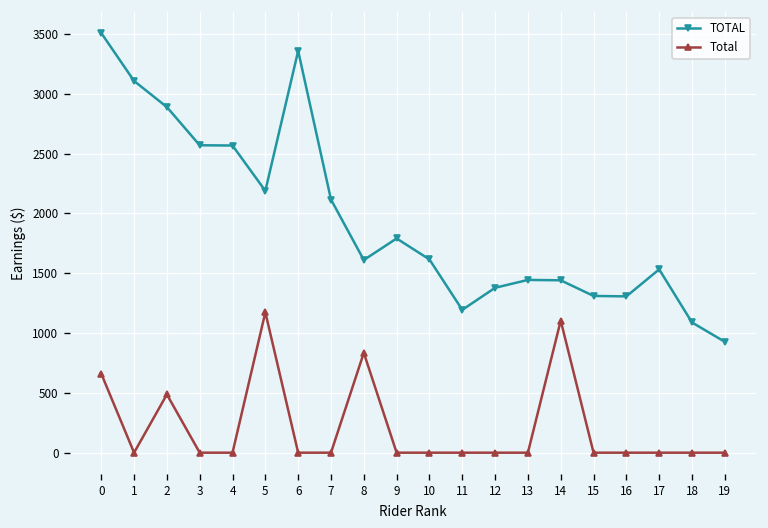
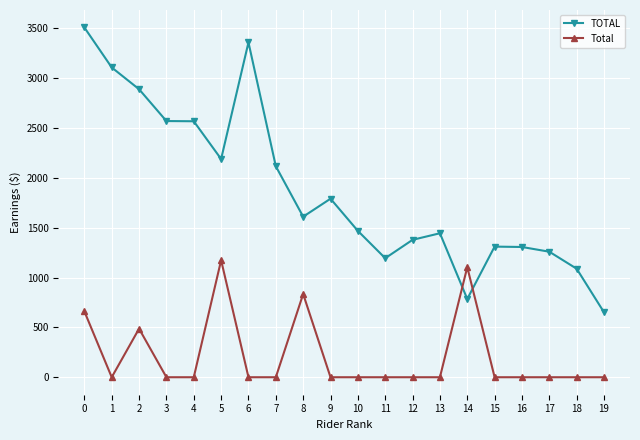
  {
    "TOTAL": {
      "0": 3500,
      "1": 3100,
      "2": 2900,
      "3": 2600,
      "4": 2600,
      "5": 2200,
      "6": 3400,
      "7": 2100,
      "8": 1600,
      "9": 1800,
-     "10": 1600,
+     "10": 1500,
      "11": 1200,
      "12": 1400,
      "13": 1400,
-     "14": 1400,
+     "14": 800,
      "15": 1300,
      "16": 1300,
-     "17": 1500,
+     "17": 1300,
      "18": 1100,
-     "19": 900
+     "19": 700
    },
    "Total": {
      "0": 700,
      "1": 0,
      "2": 500,
      "3": 0,
      "4": 0,
      "5": 1200,
      "6": 0,
      "7": 0,
      "8": 800,
      "9": 0,
      "10": 0,
      "11": 0,
      "12": 0,
      "13": 0,
      "14": 1100,
      "15": 0,
      "16": 0,
      "17": 0,
      "18": 0,
      "19": 0
    }
  }
